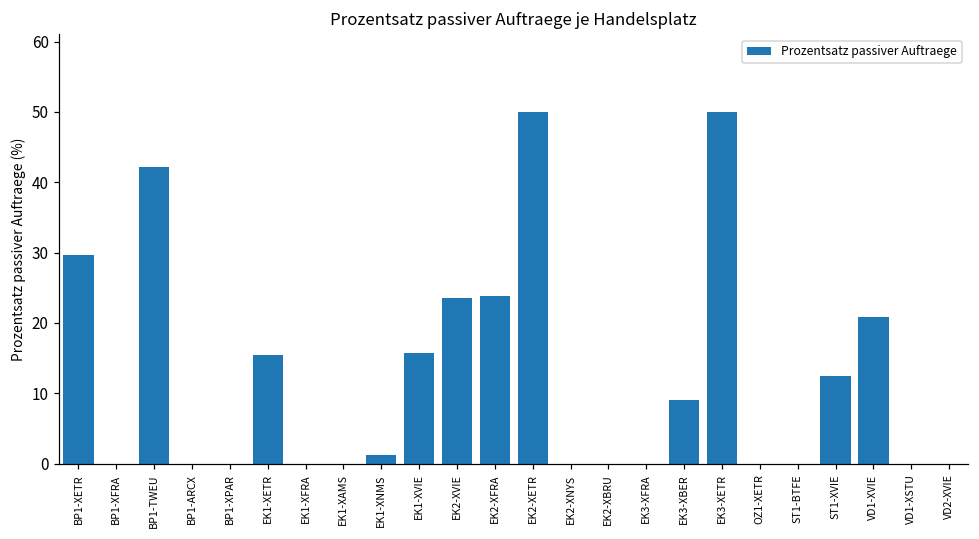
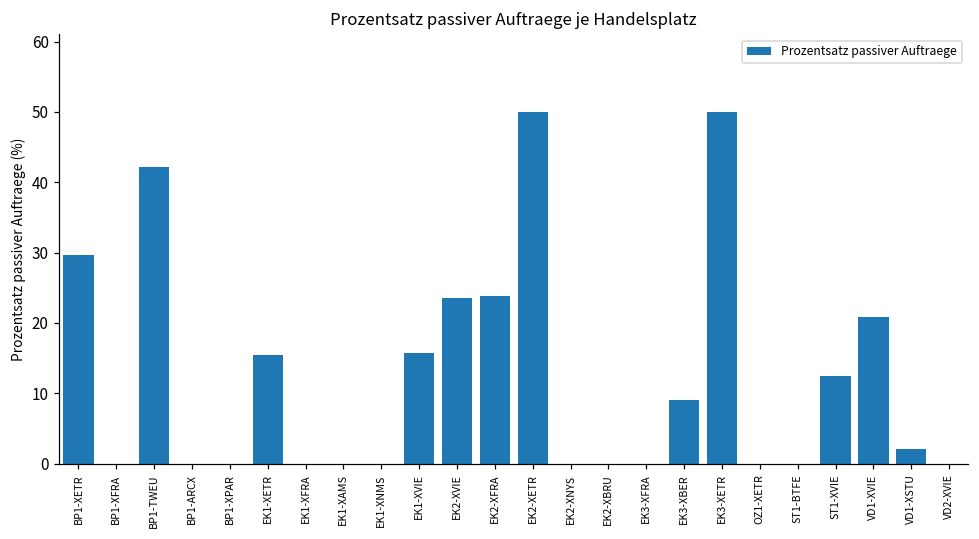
  {
    "BP1-XETR": 30,
    "BP1-XFRA": 0,
    "BP1-TWEU": 42,
    "BP1-ARCX": 0,
    "BP1-XPAR": 0,
    "EK1-XETR": 15,
    "EK1-XFRA": 0,
    "EK1-XAMS": 0,
-   "EK1-XNMS": 1,
+   "EK1-XNMS": 0,
    "EK1-XVIE": 16,
    "EK2-XVIE": 24,
    "EK2-XFRA": 24,
    "EK2-XETR": 50,
    "EK2-XNYS": 0,
    "EK2-XBRU": 0,
    "EK3-XFRA": 0,
    "EK3-XBER": 9,
    "EK3-XETR": 50,
    "OZ1-XETR": 0,
    "ST1-BTFE": 0,
    "ST1-XVIE": 13,
    "VD1-XVIE": 21,
-   "VD1-XSTU": 0,
+   "VD1-XSTU": 2,
    "VD2-XVIE": 0
  }
